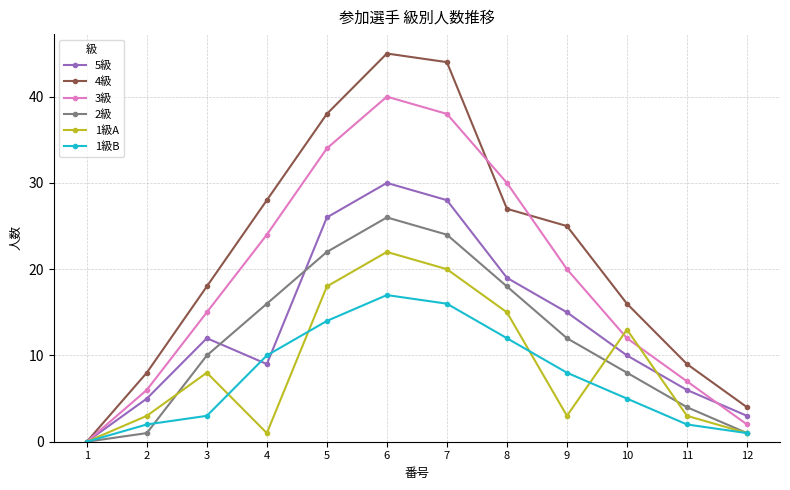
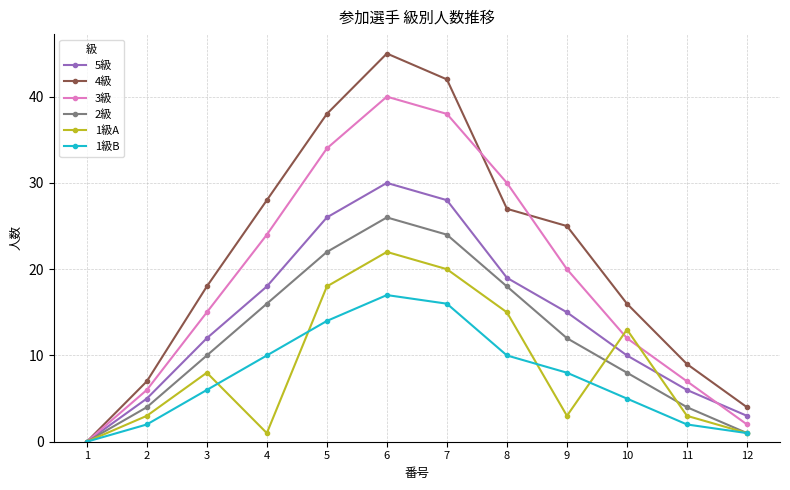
  {
    "5級": {
      "2": 5,
      "3": 12,
-     "4": 9,
+     "4": 18,
      "5": 26,
      "6": 30,
      "7": 28,
      "8": 19,
      "9": 15,
      "10": 10,
      "11": 6,
      "12": 3
    },
    "4級": {
-     "2": 8,
+     "2": 7,
      "3": 18,
      "4": 28,
      "5": 38,
      "6": 45,
-     "7": 44,
+     "7": 42,
      "8": 27,
      "9": 25,
      "10": 16,
      "11": 9,
      "12": 4
    },
    "3級": {
      "2": 6,
      "3": 15,
      "4": 24,
      "5": 34,
      "6": 40,
      "7": 38,
      "8": 30,
      "9": 20,
      "10": 12,
      "11": 7,
      "12": 2
    },
    "2級": {
-     "2": 1,
+     "2": 4,
      "3": 10,
      "4": 16,
      "5": 22,
      "6": 26,
      "7": 24,
      "8": 18,
      "9": 12,
      "10": 8,
      "11": 4
    },
    "1級A": {
      "2": 3,
      "3": 8,
      "4": 1,
      "5": 18,
      "6": 22,
      "7": 20,
      "8": 15,
      "9": 3,
      "10": 13,
      "11": 3
    },
    "1級B": {
      "2": 2,
-     "3": 3,
+     "3": 6,
      "4": 10,
      "5": 14,
      "6": 17,
      "7": 16,
-     "8": 12,
+     "8": 10,
      "9": 8,
      "10": 5,
      "11": 2
    }
  }
